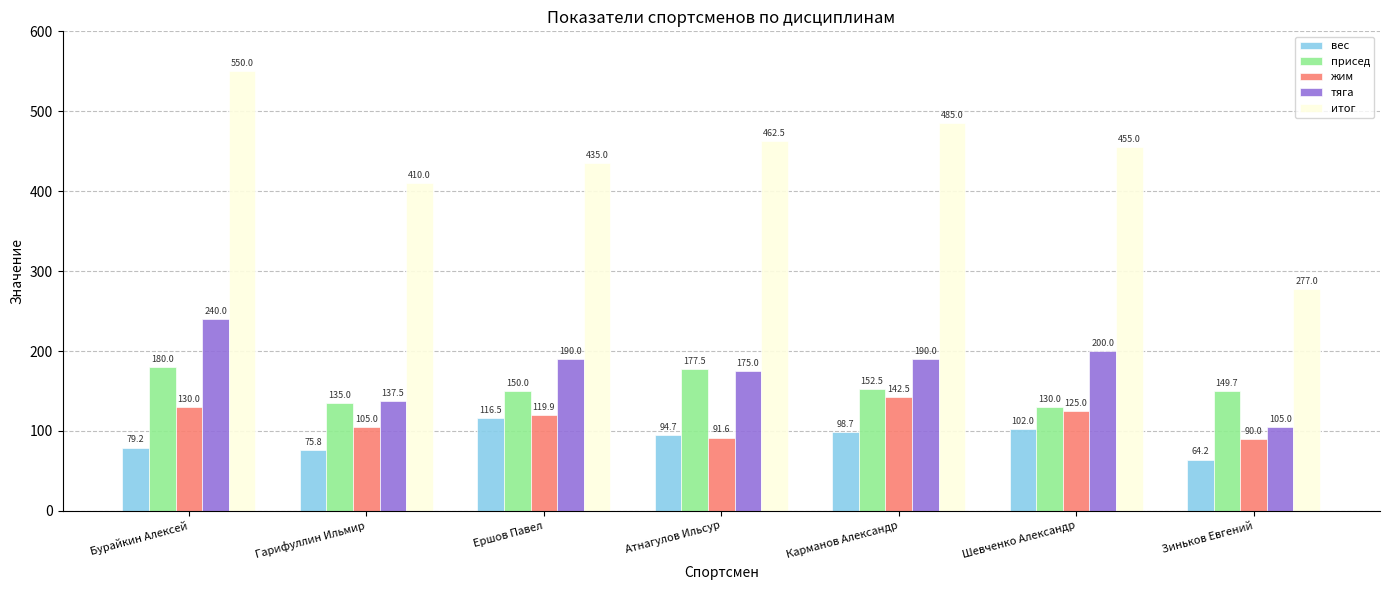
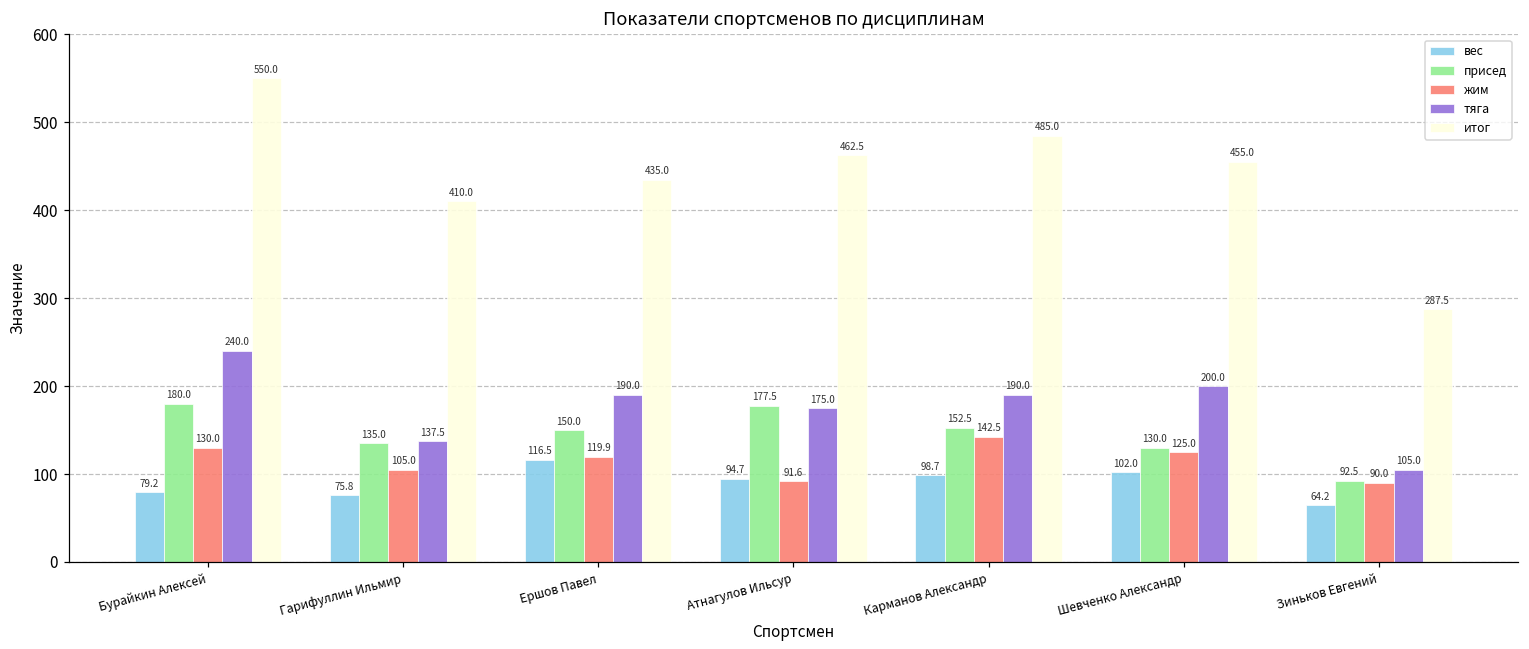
  {
    "вес": {
      "Бурайкин Алексей": 79.2,
      "Гарифуллин Ильмир": 75.8,
      "Ершов Павел": 116.5,
      "Атнагулов Ильсур": 94.7,
      "Карманов Александр": 98.7,
      "Шевченко Александр": 102.0,
      "Зиньков Евгений": 64.2
    },
    "присед": {
      "Бурайкин Алексей": 180.0,
      "Гарифуллин Ильмир": 135.0,
      "Ершов Павел": 150.0,
      "Атнагулов Ильсур": 177.5,
      "Карманов Александр": 152.5,
      "Шевченко Александр": 130.0,
-     "Зиньков Евгений": 149.7
+     "Зиньков Евгений": 92.5
    },
    "жим": {
      "Бурайкин Алексей": 130.0,
      "Гарифуллин Ильмир": 105.0,
      "Ершов Павел": 119.9,
      "Атнагулов Ильсур": 91.6,
      "Карманов Александр": 142.5,
      "Шевченко Александр": 125.0,
      "Зиньков Евгений": 90.0
    },
    "тяга": {
      "Бурайкин Алексей": 240.0,
      "Гарифуллин Ильмир": 137.5,
      "Ершов Павел": 190.0,
      "Атнагулов Ильсур": 175.0,
      "Карманов Александр": 190.0,
      "Шевченко Александр": 200.0,
      "Зиньков Евгений": 105.0
    },
    "итог": {
      "Бурайкин Алексей": 550.0,
      "Гарифуллин Ильмир": 410.0,
      "Ершов Павел": 435.0,
      "Атнагулов Ильсур": 462.5,
      "Карманов Александр": 485.0,
      "Шевченко Александр": 455.0,
-     "Зиньков Евгений": 277.0
+     "Зиньков Евгений": 287.5
    }
  }
